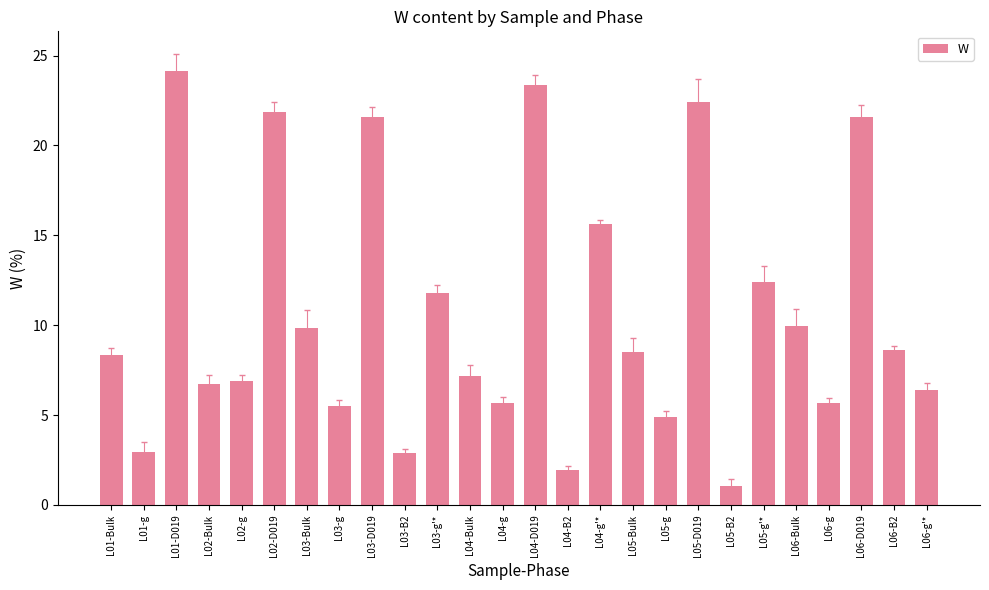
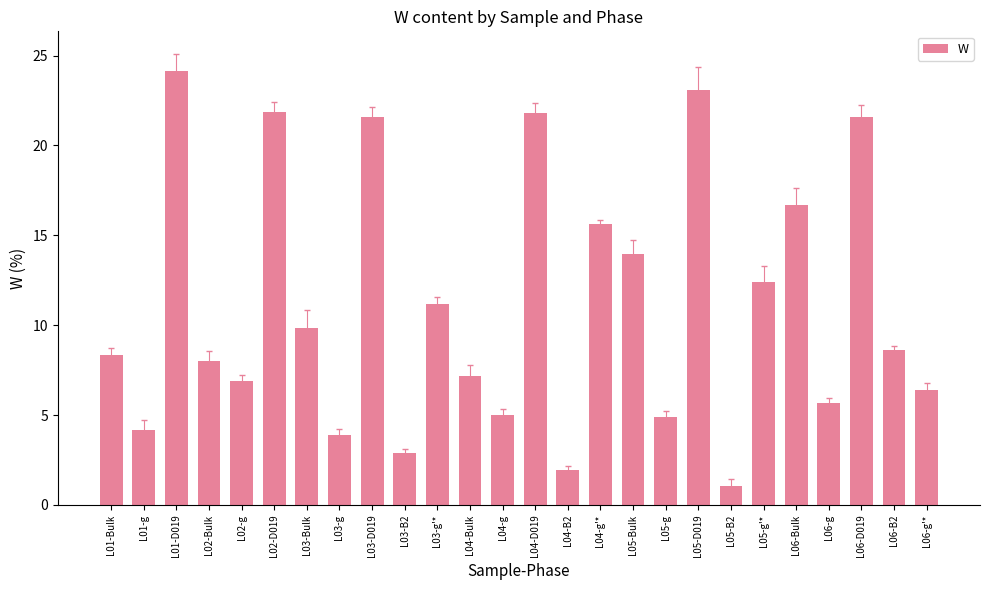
  {
    "W": {
      "L01-Bulk": 8.4,
-     "L01-g": 2.9,
+     "L01-g": 4.2,
      "L01-D019": 24.1,
-     "L02-Bulk": 6.7,
+     "L02-Bulk": 8.0,
      "L02-g": 6.9,
      "L02-D019": 21.9,
      "L03-Bulk": 9.8,
-     "L03-g": 5.5,
+     "L03-g": 3.9,
      "L03-D019": 21.6,
      "L03-B2": 2.9,
-     "L03-g'*": 11.8,
+     "L03-g'*": 11.2,
      "L04-Bulk": 7.2,
-     "L04-g": 5.7,
-     "L04-D019": 23.4,
+     "L04-g": 5.0,
+     "L04-D019": 21.8,
      "L04-B2": 2.0,
      "L04-g'*": 15.6,
-     "L05-Bulk": 8.5,
+     "L05-Bulk": 14.0,
      "L05-g": 4.9,
-     "L05-D019": 22.4,
+     "L05-D019": 23.1,
      "L05-B2": 1.1,
      "L05-g'*": 12.4,
-     "L06-Bulk": 10.0,
+     "L06-Bulk": 16.7,
      "L06-g": 5.7,
      "L06-D019": 21.6,
      "L06-B2": 8.6,
      "L06-g'*": 6.4
    }
  }
